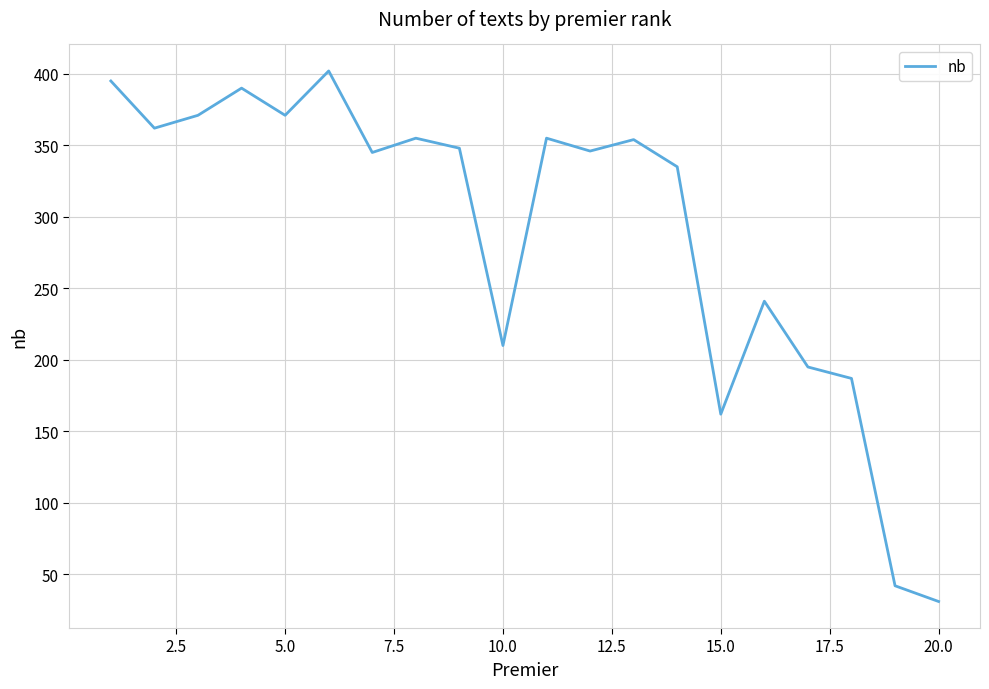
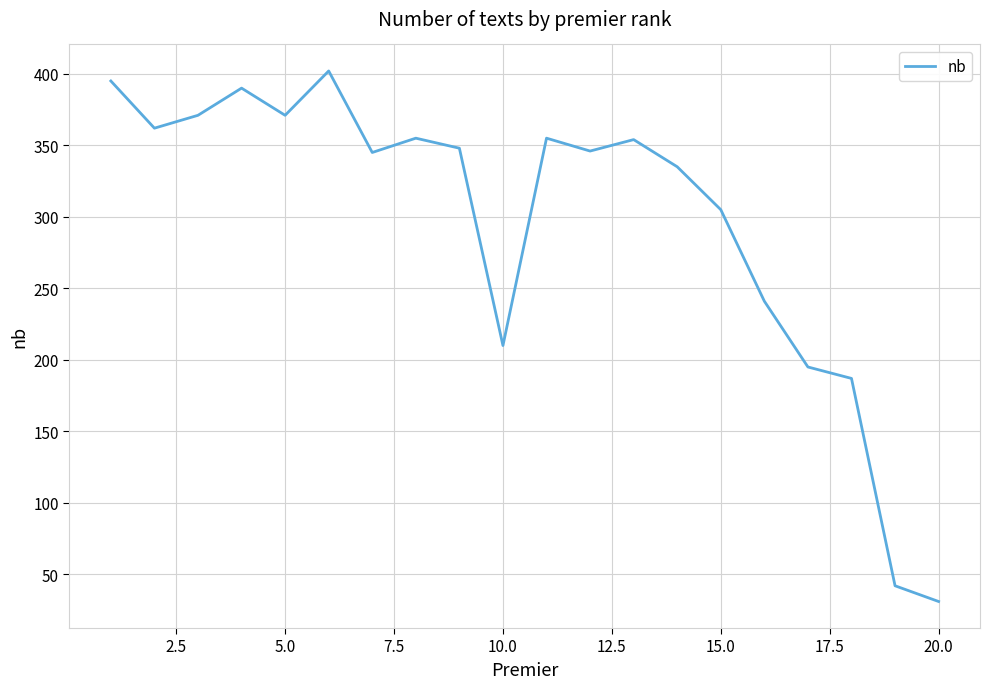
  {
    "5.0": 371,
    "10.0": 210,
-   "15.0": 162,
+   "15.0": 305,
    "20.0": 31
  }
